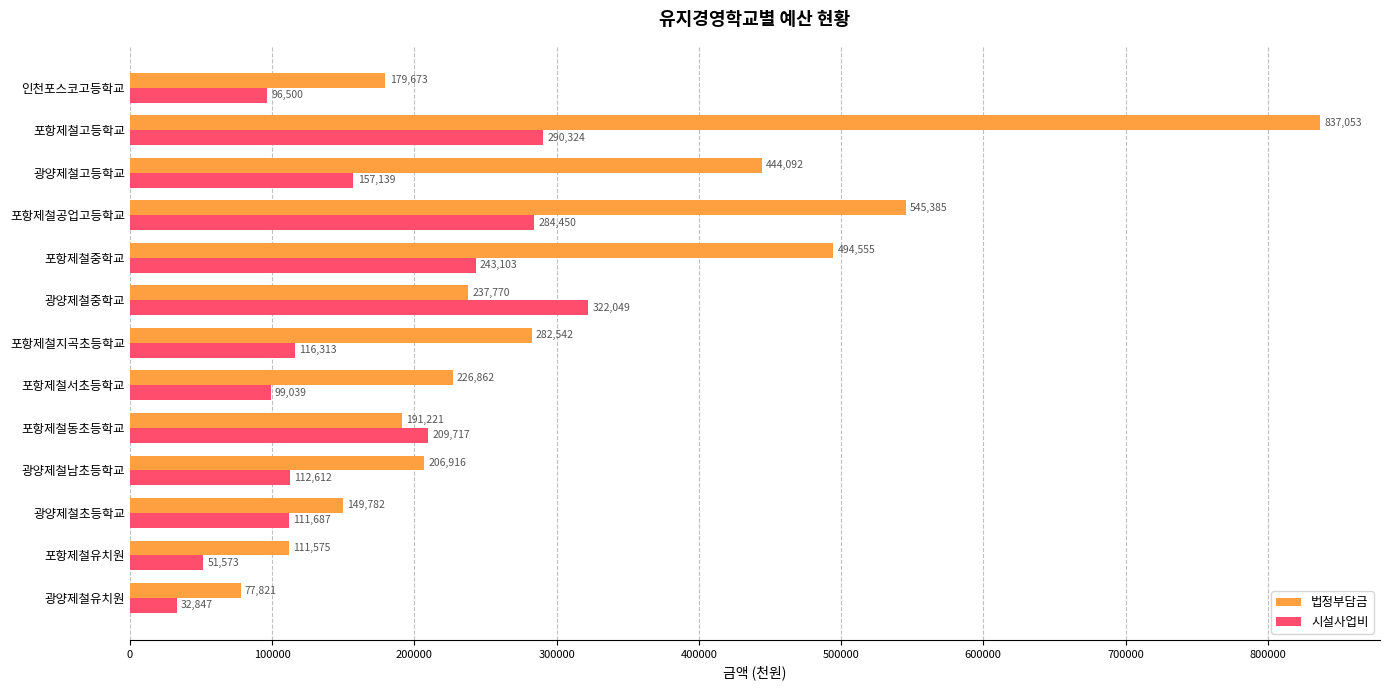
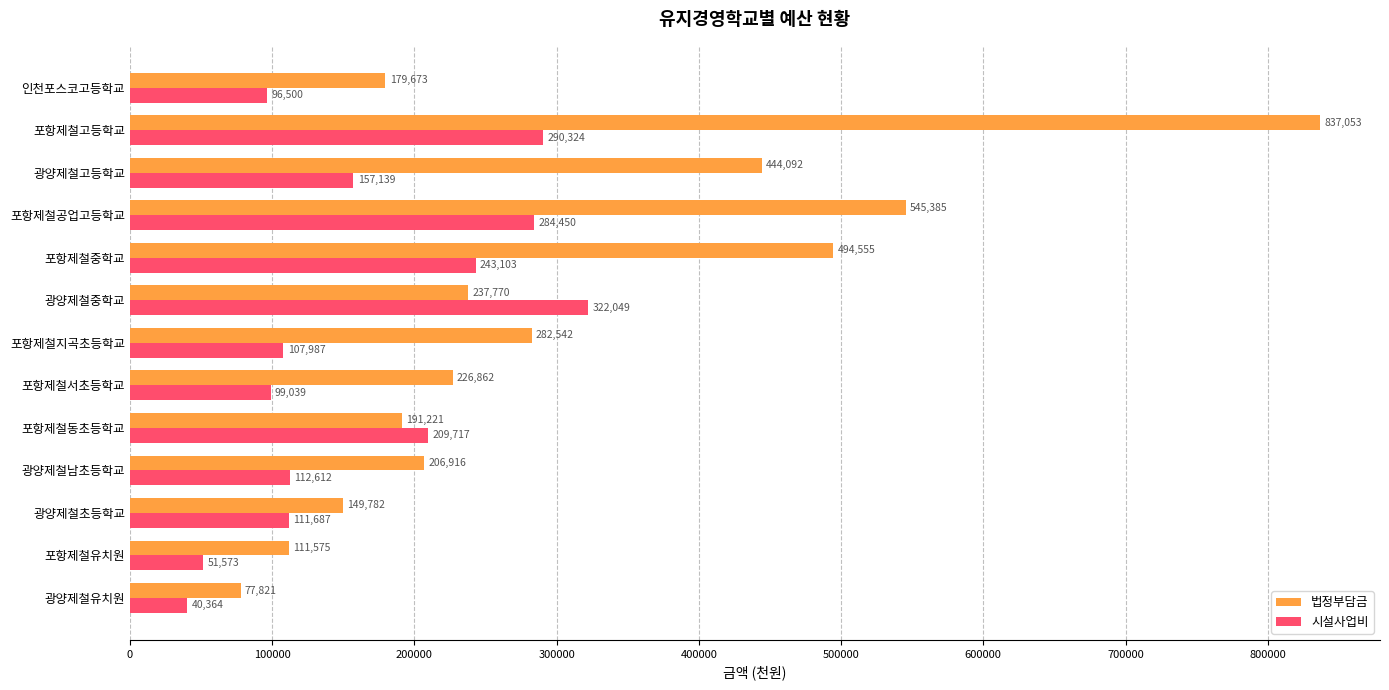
  {
    "법정부담금": {
      "인천포스코고등학교": "179,673",
      "포항제철고등학교": "837,053",
      "광양제철고등학교": "444,092",
      "포항제철공업고등학교": "545,385",
      "포항제철중학교": "494,555",
      "광양제철중학교": "237,770",
      "포항제철지곡초등학교": "282,542",
      "포항제철서초등학교": "226,862",
      "포항제철동초등학교": "191,221",
      "광양제철남초등학교": "206,916",
      "광양제철초등학교": "149,782",
      "포항제철유치원": "111,575",
      "광양제철유치원": "77,821"
    },
    "시설사업비": {
      "인천포스코고등학교": "96,500",
      "포항제철고등학교": "290,324",
      "광양제철고등학교": "157,139",
      "포항제철공업고등학교": "284,450",
      "포항제철중학교": "243,103",
      "광양제철중학교": "322,049",
-     "포항제철지곡초등학교": "116,313",
+     "포항제철지곡초등학교": "107,987",
      "포항제철서초등학교": "99,039",
      "포항제철동초등학교": "209,717",
      "광양제철남초등학교": "112,612",
      "광양제철초등학교": "111,687",
      "포항제철유치원": "51,573",
-     "광양제철유치원": "32,847"
+     "광양제철유치원": "40,364"
    }
  }
